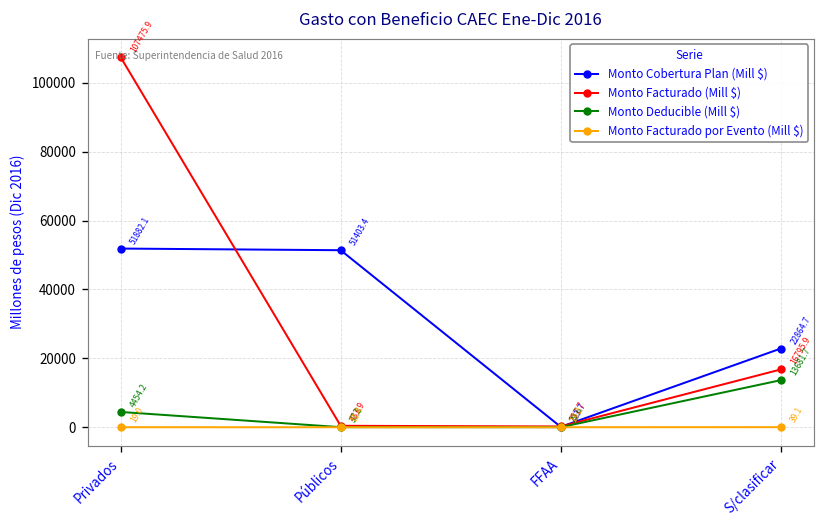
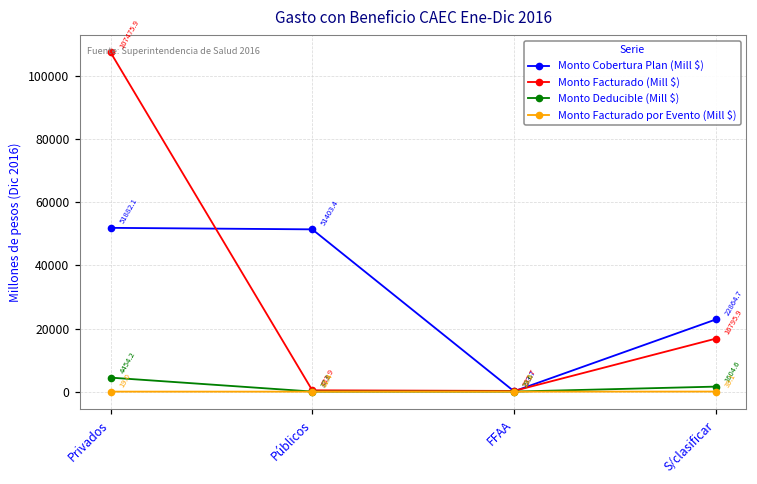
  {
    "Monto Cobertura Plan (Mill $)": {
      "Privados": 51882.1,
      "Públicos": 51403.4
    },
    "Monto Facturado (Mill $)": {
      "Privados": 107475.9
    },
    "Monto Deducible (Mill $)": {
      "Privados": 4454.2,
-     "S/clasificar": 13681.7
+     "S/clasificar": 1604.6
    }
  }
